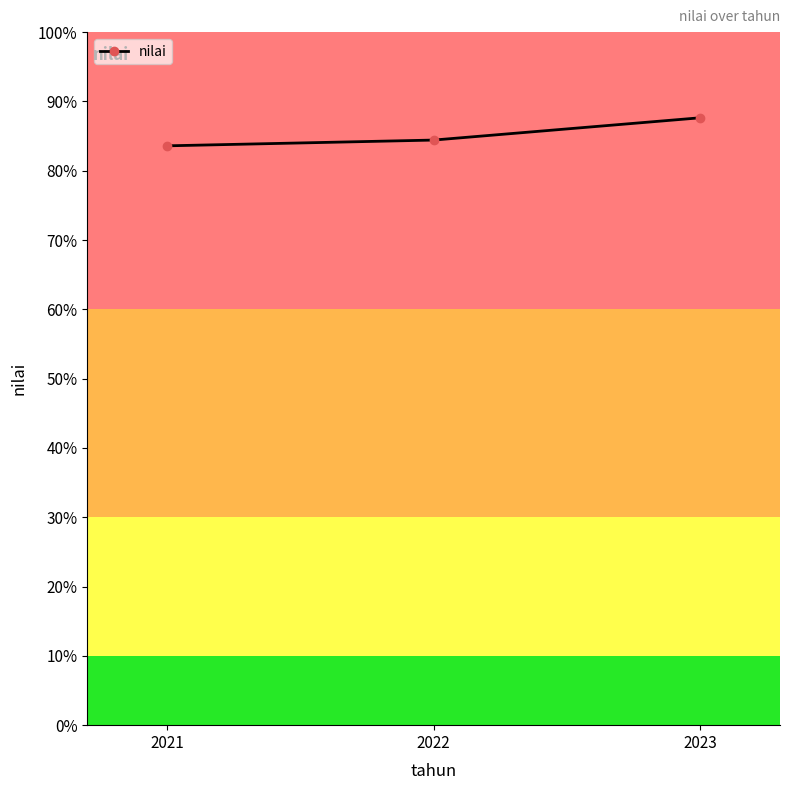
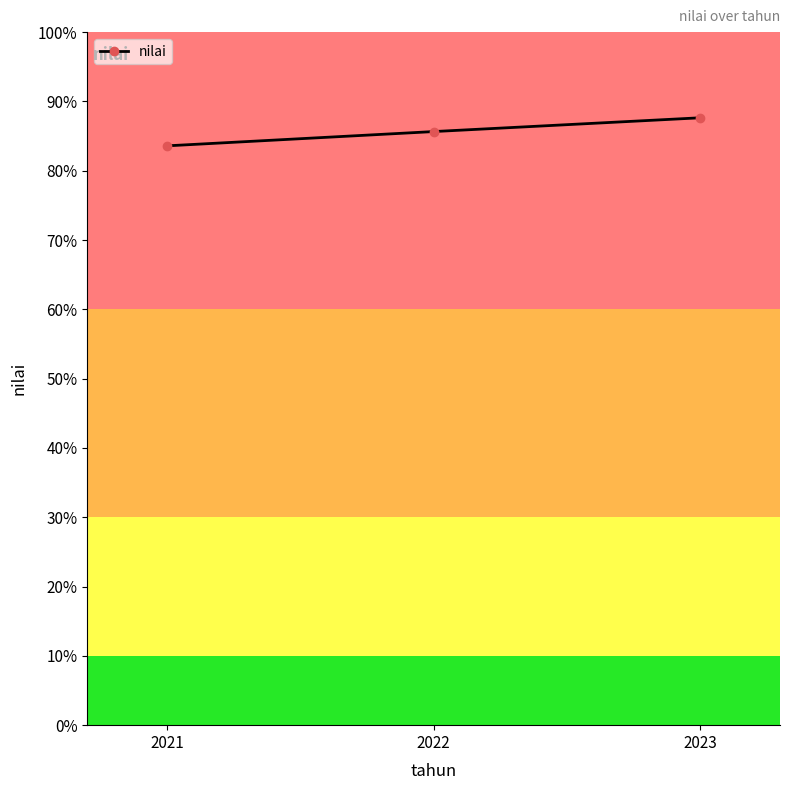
  {
    "2021": "84%",
-   "2022": "84%",
+   "2022": "86%",
    "2023": "88%"
  }
